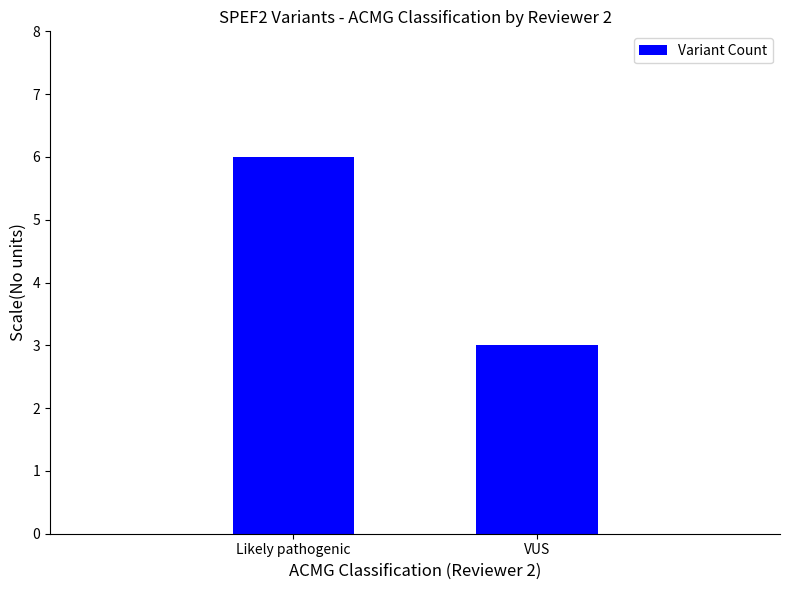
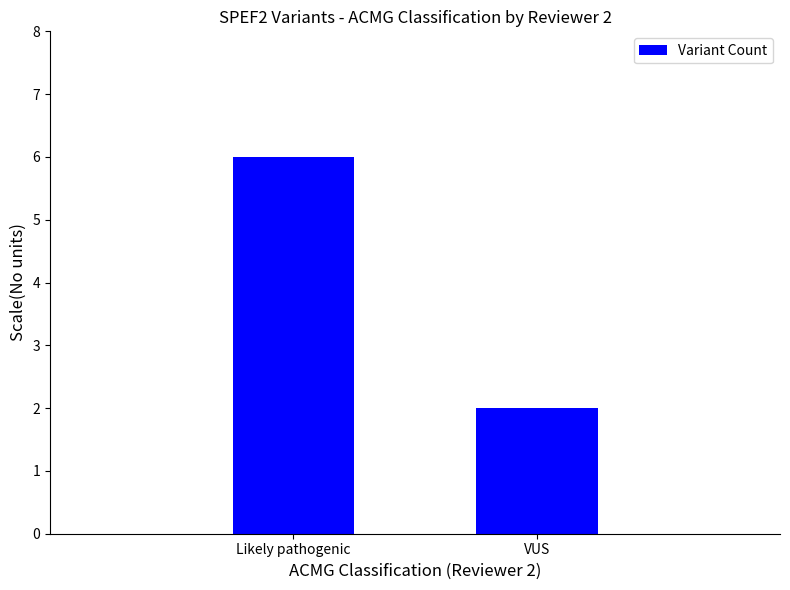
  {
    "Likely pathogenic": 6,
-   "VUS": 3
+   "VUS": 2
  }
